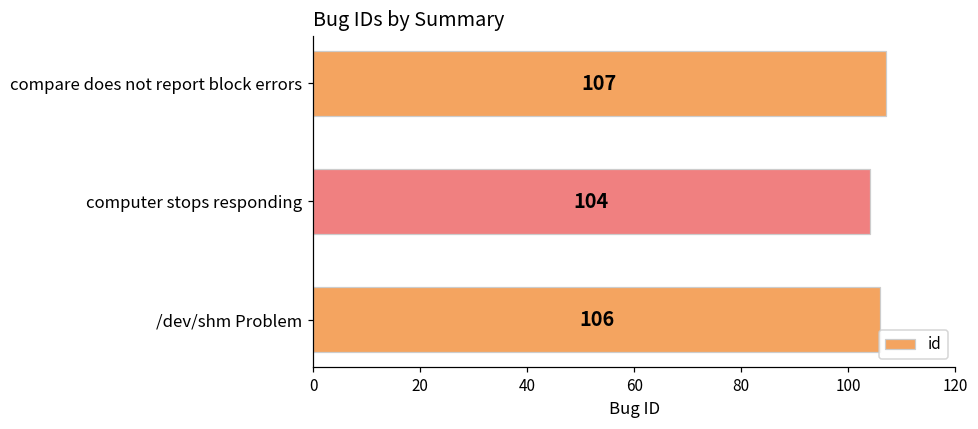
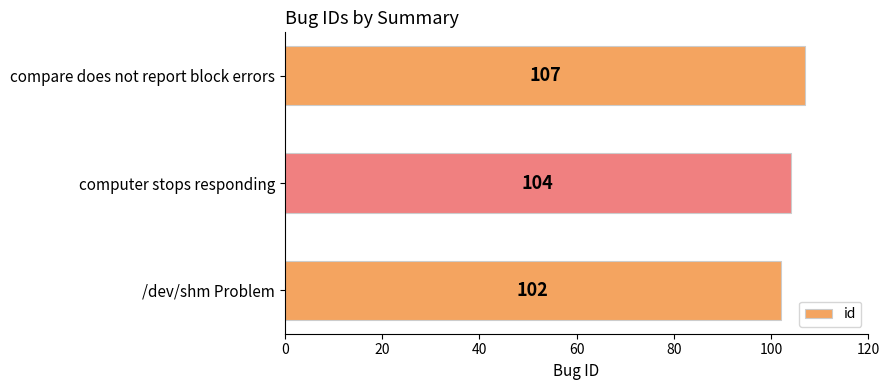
  {
    "compare does not report block errors": 107,
    "computer stops responding": 104,
-   "/dev/shm Problem": 106
+   "/dev/shm Problem": 102
  }
